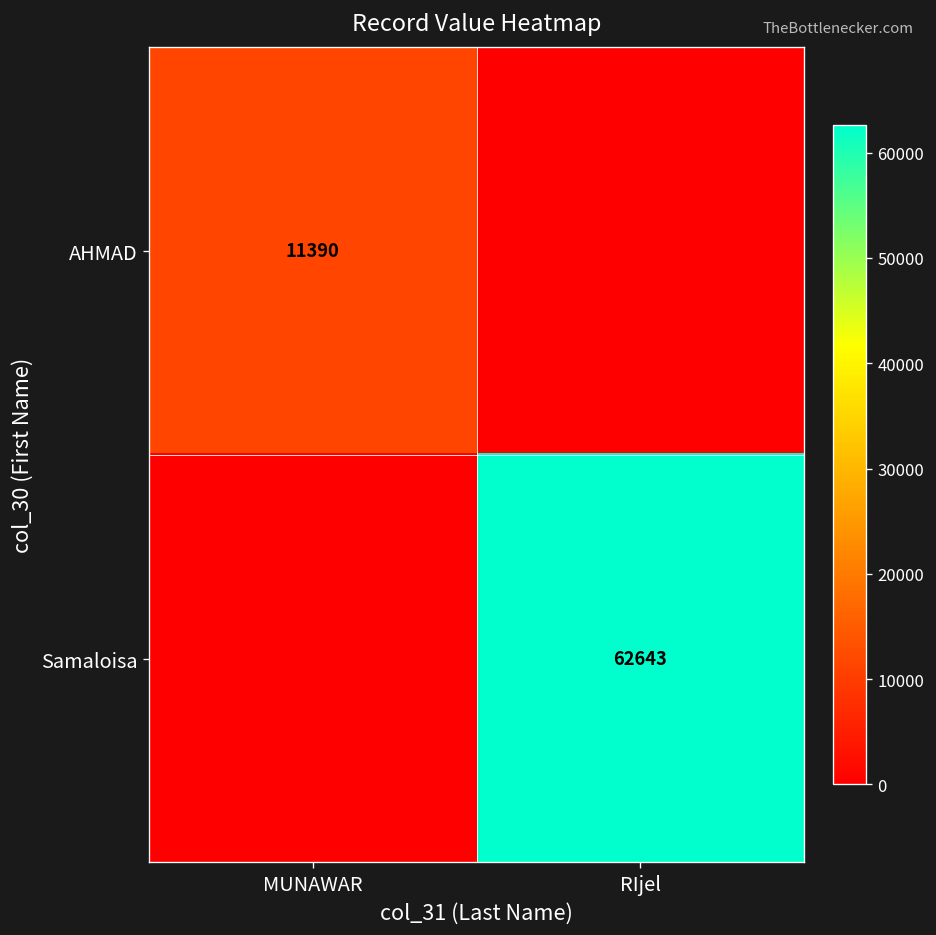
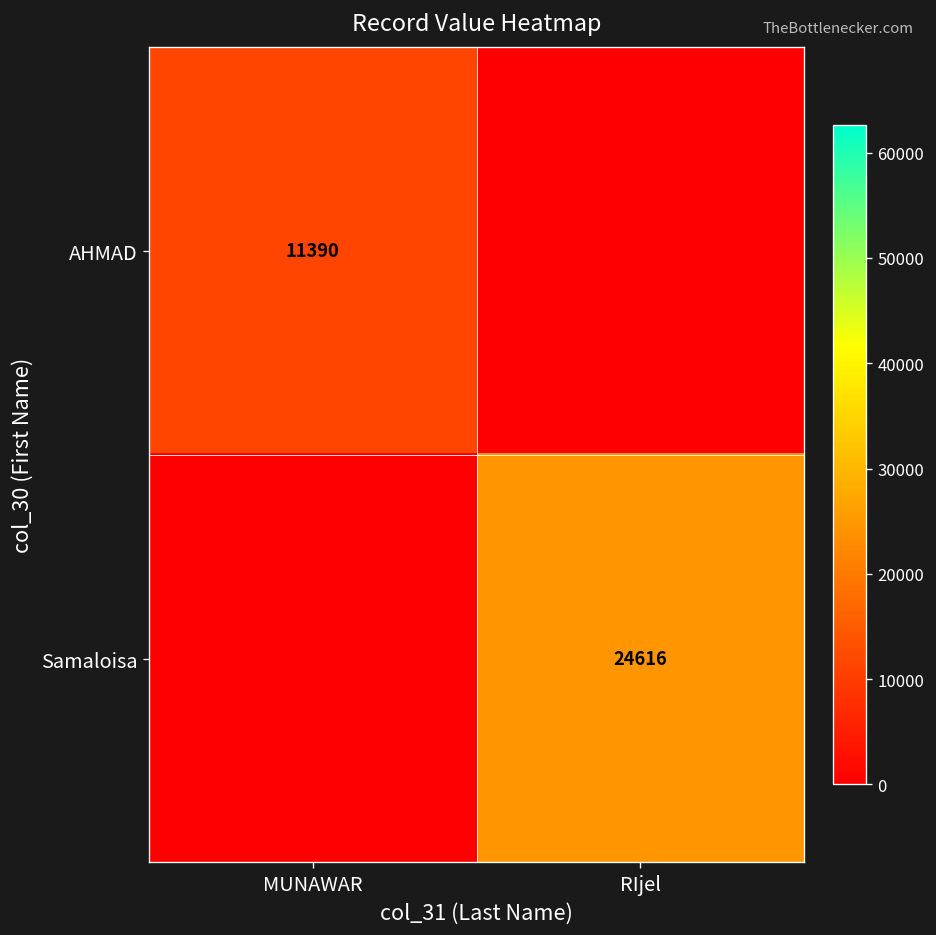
  {
    "AHMAD": {
      "MUNAWAR": 11390
    },
    "Samaloisa": {
-     "RIjel": 62643
+     "RIjel": 24616
    }
  }
